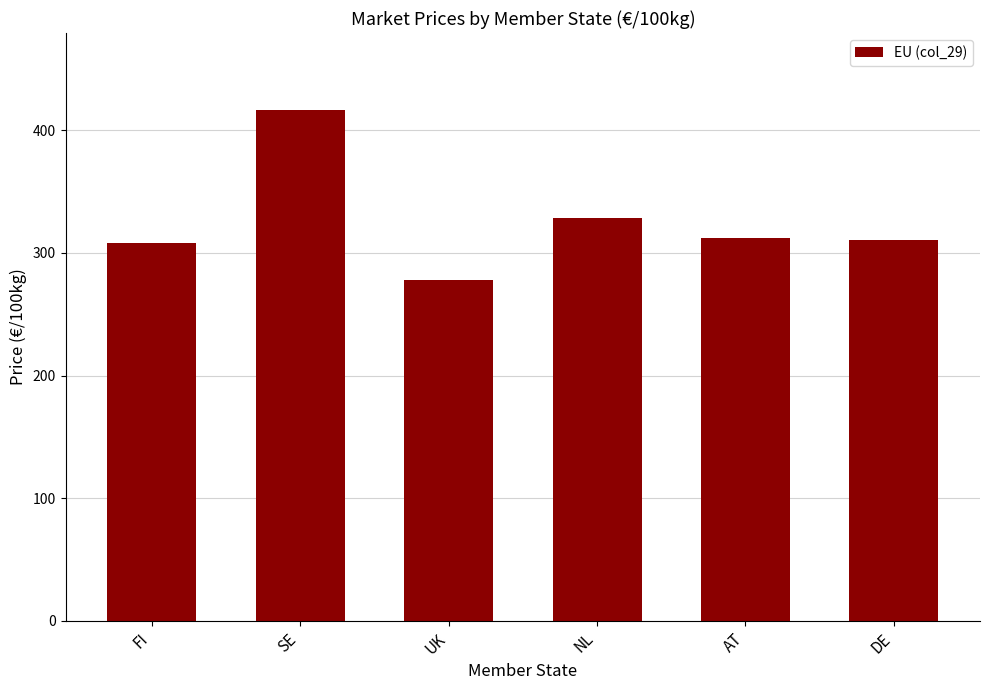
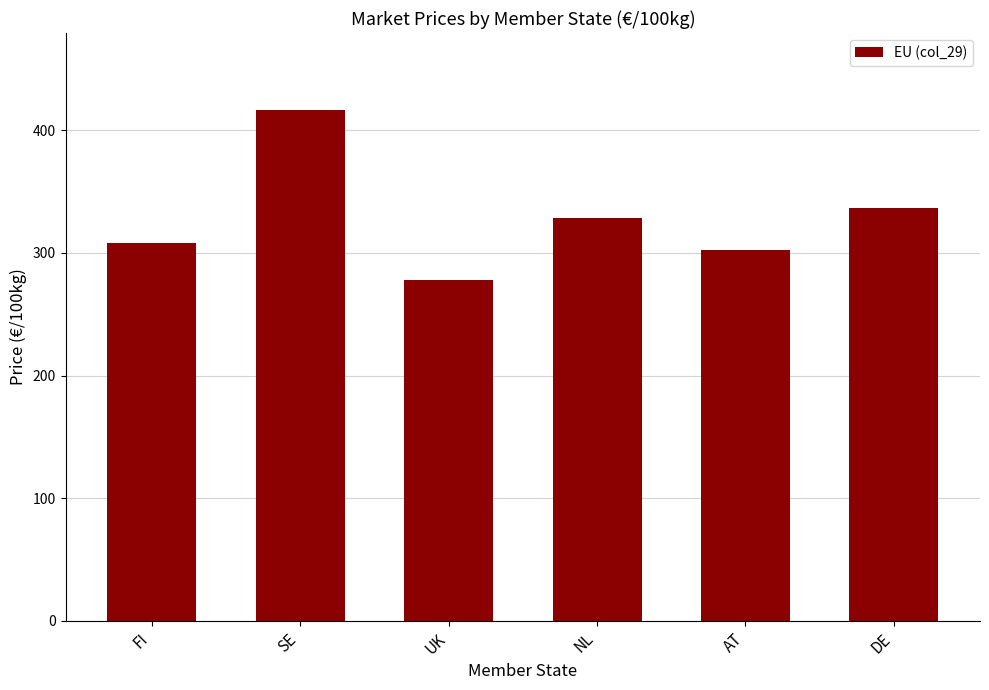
  {
    "FI": 308,
    "SE": 417,
    "UK": 278,
    "NL": 328,
-   "AT": 313,
-   "DE": 311
+   "AT": 302,
+   "DE": 337
  }
